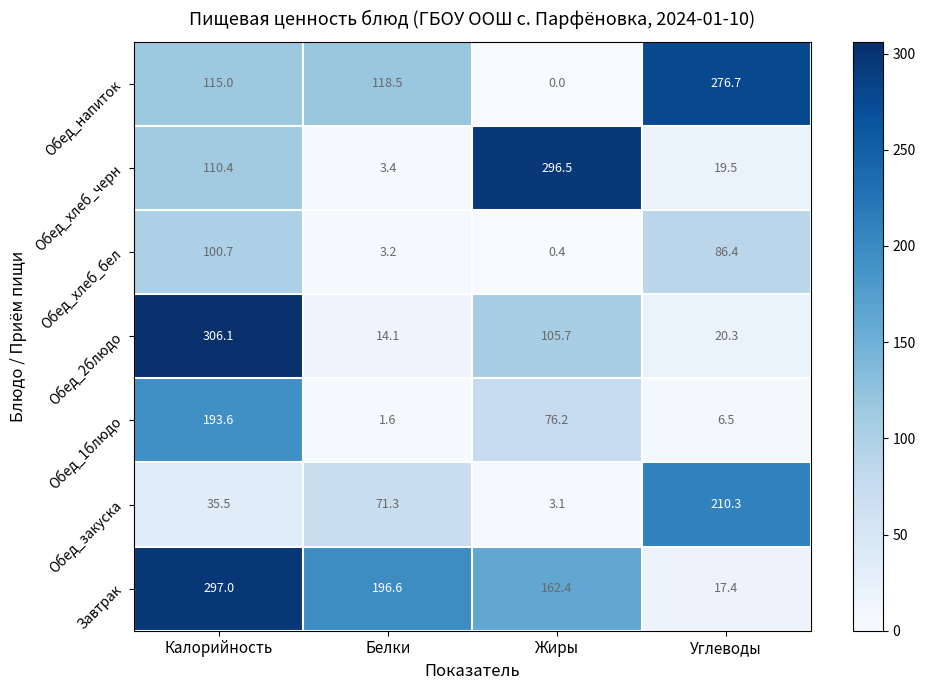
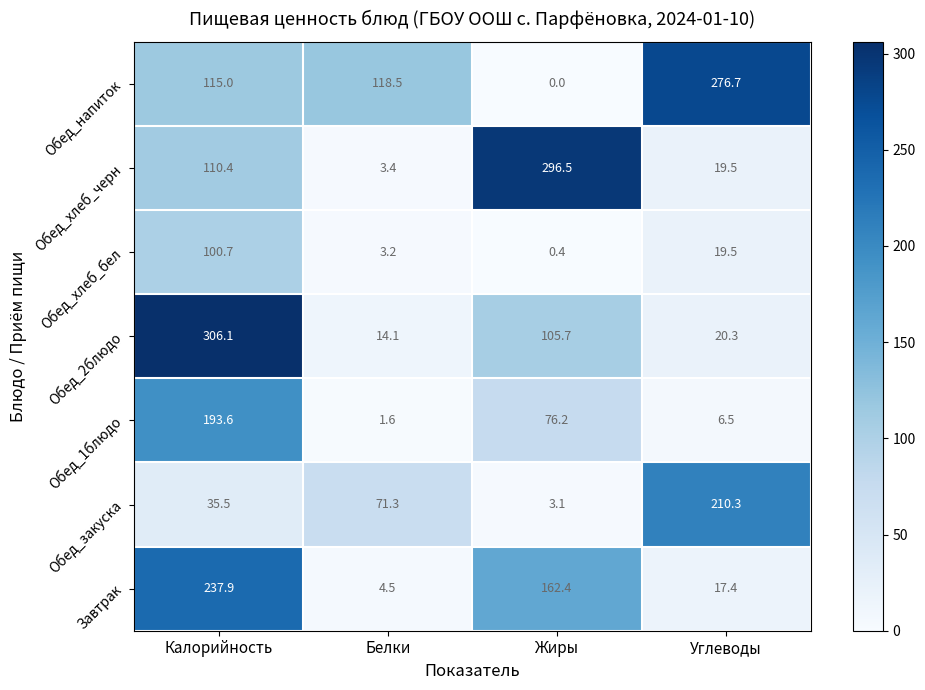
  {
    "Обед_напиток": {
      "Калорийность": 115.0,
      "Белки": 118.5,
      "Жиры": 0.0,
      "Углеводы": 276.7
    },
    "Обед_хлеб_черн": {
      "Калорийность": 110.4,
      "Белки": 3.4,
      "Жиры": 296.5,
      "Углеводы": 19.5
    },
    "Обед_хлеб_бел": {
      "Калорийность": 100.7,
      "Белки": 3.2,
      "Жиры": 0.4,
-     "Углеводы": 86.4
+     "Углеводы": 19.5
    },
    "Обед_2блюдо": {
      "Калорийность": 306.1,
      "Белки": 14.1,
      "Жиры": 105.7,
      "Углеводы": 20.3
    },
    "Обед_1блюдо": {
      "Калорийность": 193.6,
      "Белки": 1.6,
      "Жиры": 76.2,
      "Углеводы": 6.5
    },
    "Обед_закуска": {
      "Калорийность": 35.5,
      "Белки": 71.3,
      "Жиры": 3.1,
      "Углеводы": 210.3
    },
    "Завтрак": {
-     "Калорийность": 297.0,
-     "Белки": 196.6,
+     "Калорийность": 237.9,
+     "Белки": 4.5,
      "Жиры": 162.4,
      "Углеводы": 17.4
    }
  }
